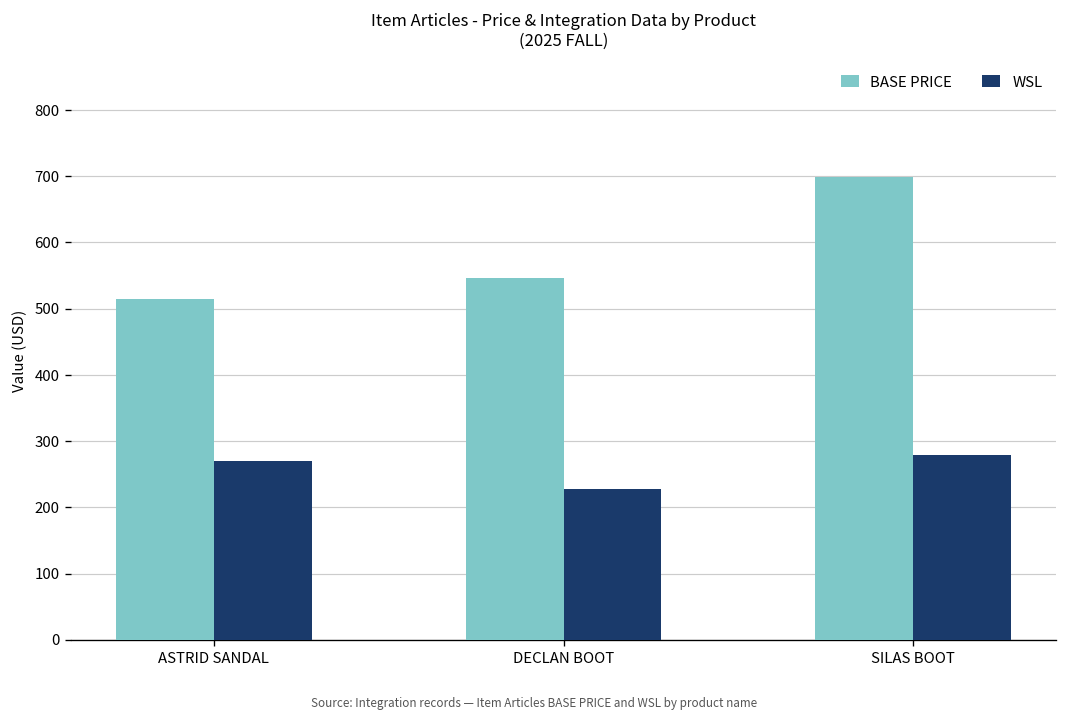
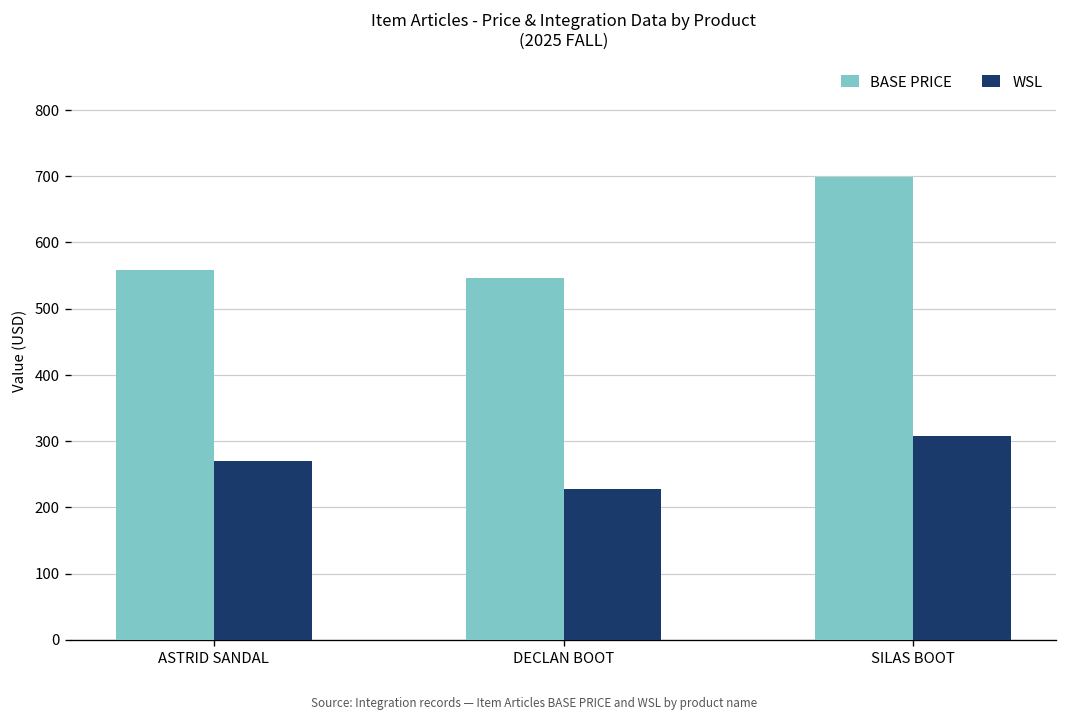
  {
    "BASE PRICE": {
-     "ASTRID SANDAL": 510,
+     "ASTRID SANDAL": 560,
      "DECLAN BOOT": 550,
      "SILAS BOOT": 700
    },
    "WSL": {
      "ASTRID SANDAL": 270,
      "DECLAN BOOT": 230,
-     "SILAS BOOT": 280
+     "SILAS BOOT": 310
    }
  }
